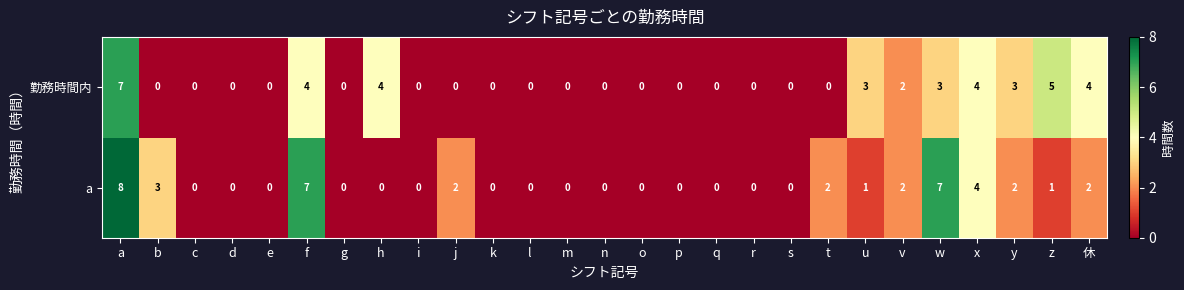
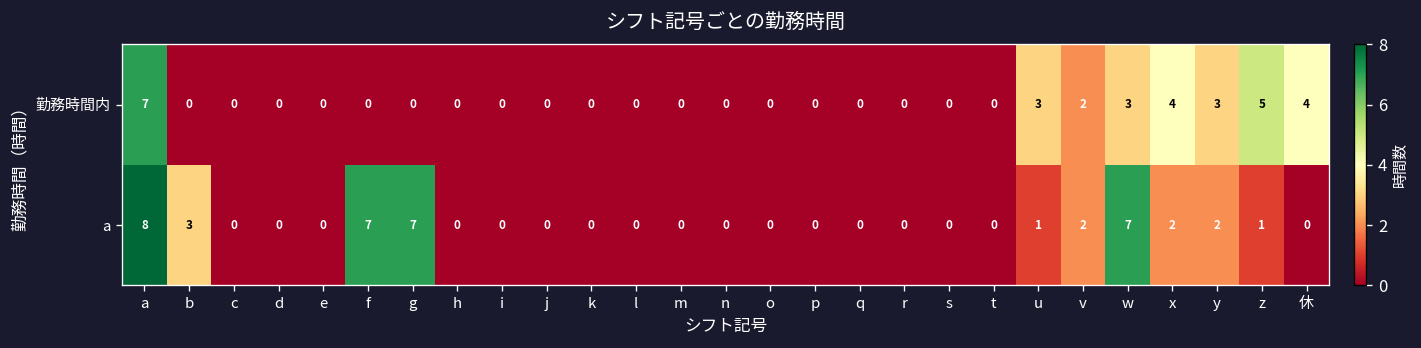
  {
    "勤務時間内": {
      "a": 7,
      "b": 0,
      "c": 0,
      "d": 0,
      "e": 0,
-     "f": 4,
+     "f": 0,
      "g": 0,
-     "h": 4,
+     "h": 0,
      "i": 0,
      "j": 0,
      "k": 0,
      "l": 0,
      "m": 0,
      "n": 0,
      "o": 0,
      "p": 0,
      "q": 0,
      "r": 0,
      "s": 0,
      "t": 0,
      "u": 3,
      "v": 2,
      "w": 3,
      "x": 4,
      "y": 3,
      "z": 5,
      "休": 4
    },
    "a": {
      "a": 8,
      "b": 3,
      "c": 0,
      "d": 0,
      "e": 0,
      "f": 7,
-     "g": 0,
+     "g": 7,
      "h": 0,
      "i": 0,
-     "j": 2,
+     "j": 0,
      "k": 0,
      "l": 0,
      "m": 0,
      "n": 0,
      "o": 0,
      "p": 0,
      "q": 0,
      "r": 0,
      "s": 0,
-     "t": 2,
+     "t": 0,
      "u": 1,
      "v": 2,
      "w": 7,
-     "x": 4,
+     "x": 2,
      "y": 2,
      "z": 1,
-     "休": 2
+     "休": 0
    }
  }
